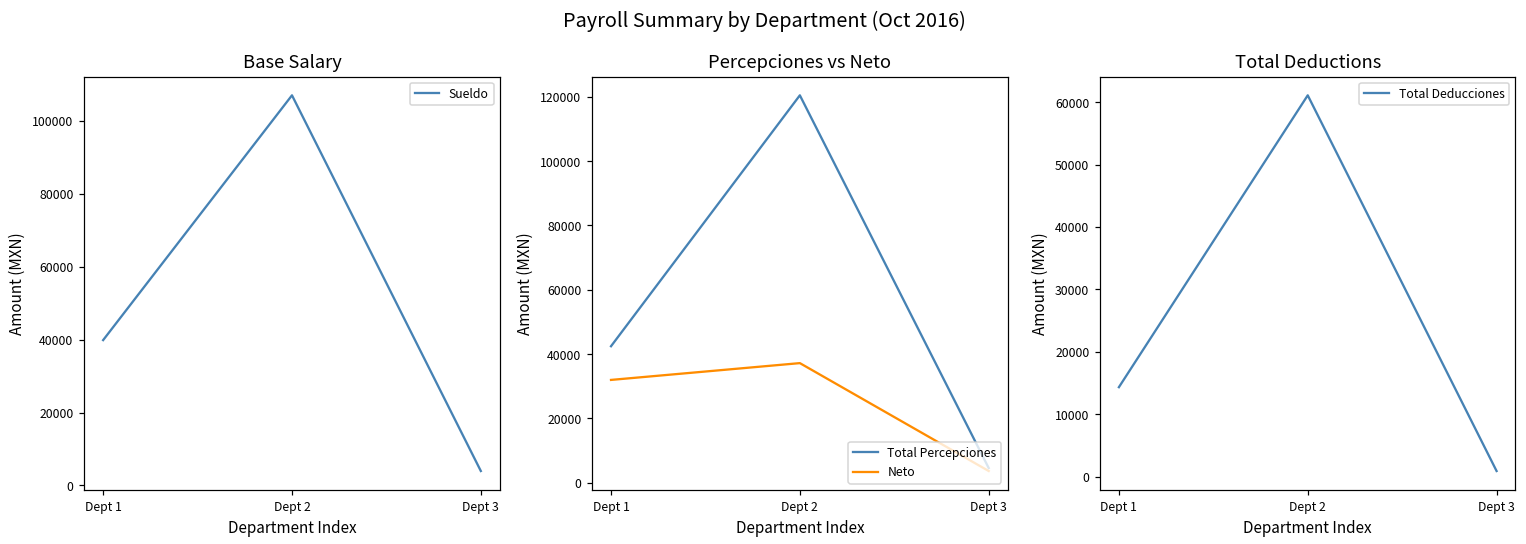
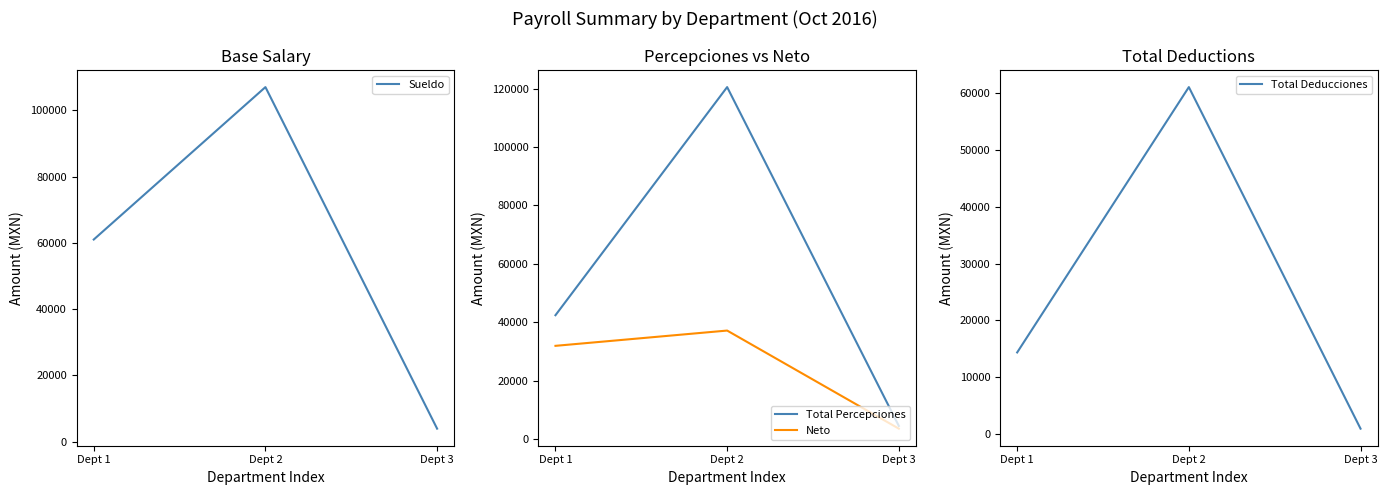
  {
    "Base Salary": {
-     "Dept 1": 40000,
+     "Dept 1": 61000,
      "Dept 2": 107000,
      "Dept 3": 4000
    },
    "Percepciones vs Neto": {
      "Total Percepciones": {
        "Dept 1": 42000,
        "Dept 2": 120000
      },
      "Neto": {
        "Dept 1": 32000,
        "Dept 2": 37000
      }
    },
    "Total Deductions": {
      "Dept 1": 14000,
      "Dept 2": 61000,
      "Dept 3": 1000
    }
  }
